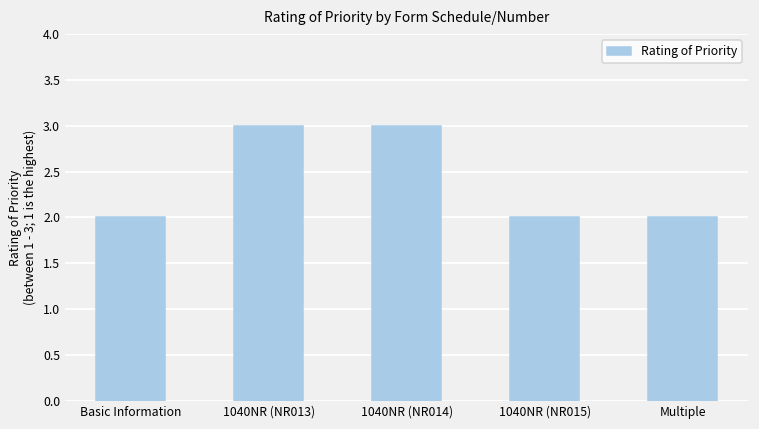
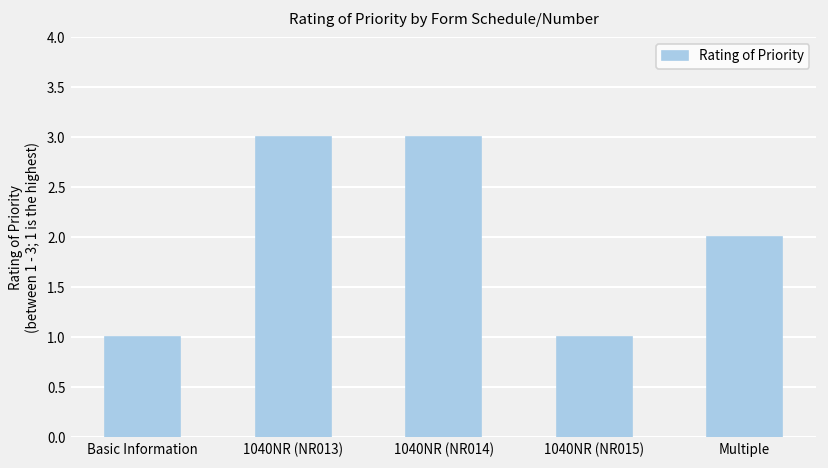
  {
-   "Basic Information": 2,
+   "Basic Information": 1,
    "1040NR (NR013)": 3,
    "1040NR (NR014)": 3,
-   "1040NR (NR015)": 2,
+   "1040NR (NR015)": 1,
    "Multiple": 2
  }
